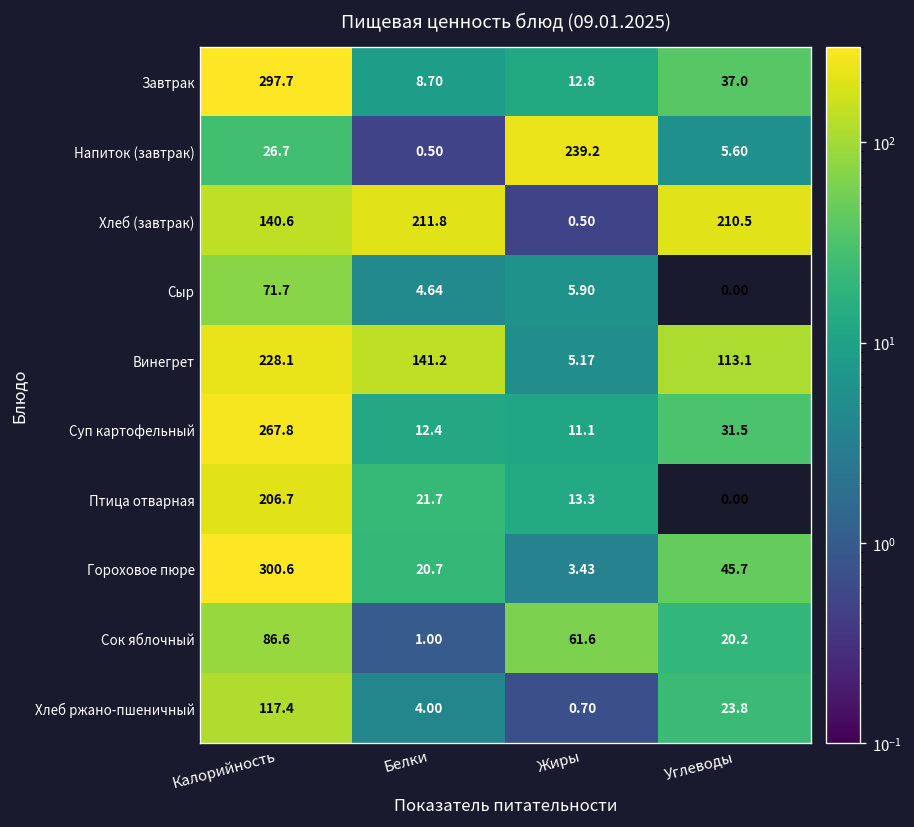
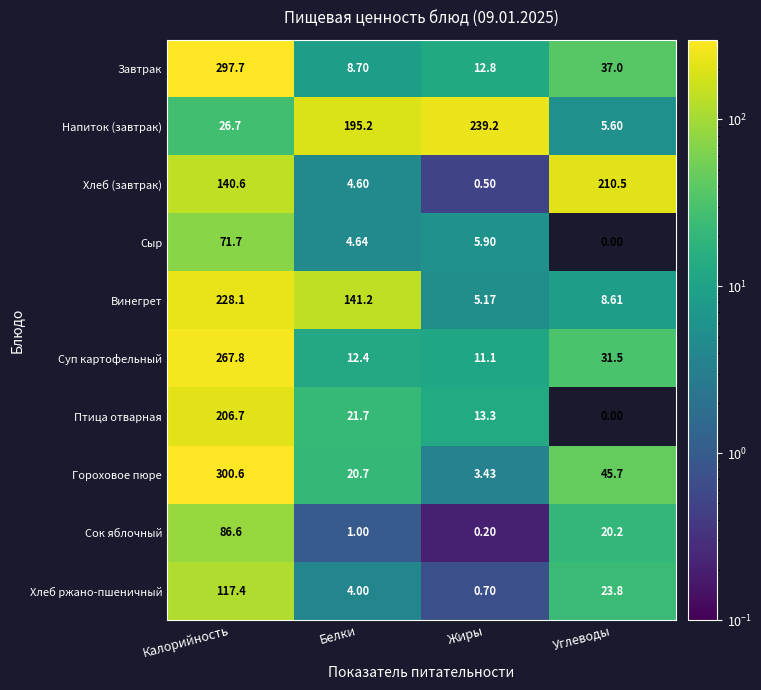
  {
    "Завтрак": {
      "Калорийность": 297.7,
      "Белки": 8.70,
      "Жиры": 12.8,
      "Углеводы": 37.0
    },
    "Напиток (завтрак)": {
      "Калорийность": 26.7,
-     "Белки": 0.50,
+     "Белки": 195.2,
      "Жиры": 239.2,
      "Углеводы": 5.60
    },
    "Хлеб (завтрак)": {
      "Калорийность": 140.6,
-     "Белки": 211.8,
+     "Белки": 4.60,
      "Жиры": 0.50,
      "Углеводы": 210.5
    },
    "Сыр": {
      "Калорийность": 71.7,
      "Белки": 4.64,
      "Жиры": 5.90
    },
    "Винегрет": {
      "Калорийность": 228.1,
      "Белки": 141.2,
      "Жиры": 5.17,
-     "Углеводы": 113.1
+     "Углеводы": 8.61
    },
    "Суп картофельный": {
      "Калорийность": 267.8,
      "Белки": 12.4,
      "Жиры": 11.1,
      "Углеводы": 31.5
    },
    "Птица отварная": {
      "Калорийность": 206.7,
      "Белки": 21.7,
      "Жиры": 13.3
    },
    "Гороховое пюре": {
      "Калорийность": 300.6,
      "Белки": 20.7,
      "Жиры": 3.43,
      "Углеводы": 45.7
    },
    "Сок яблочный": {
      "Калорийность": 86.6,
      "Белки": 1.00,
-     "Жиры": 61.6,
+     "Жиры": 0.20,
      "Углеводы": 20.2
    },
    "Хлеб ржано-пшеничный": {
      "Калорийность": 117.4,
      "Белки": 4.00,
      "Жиры": 0.70,
      "Углеводы": 23.8
    }
  }
